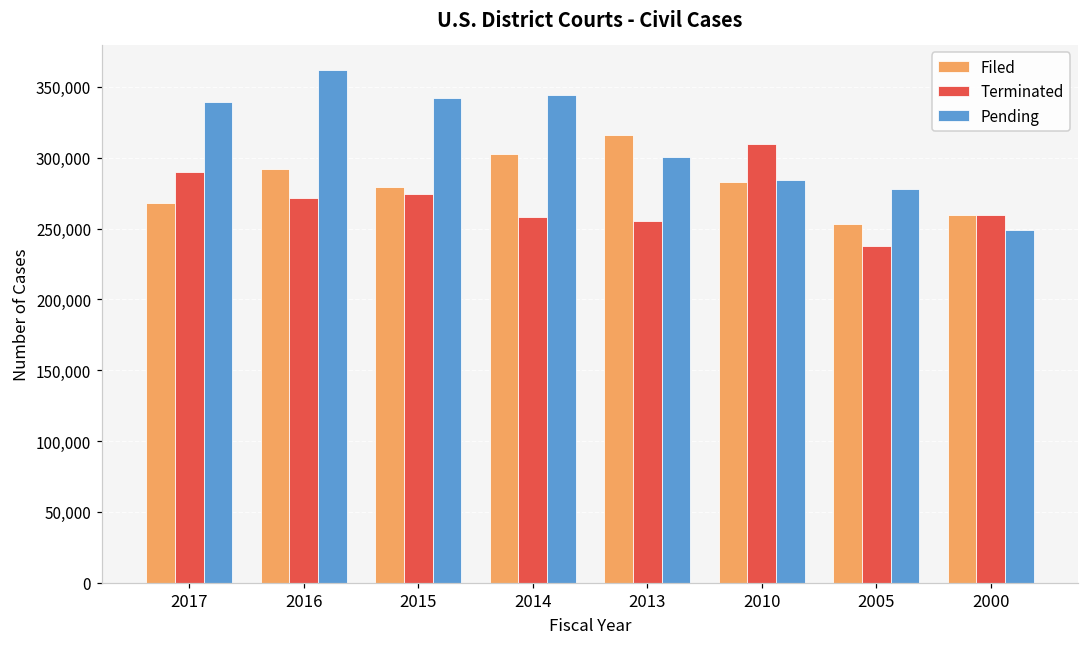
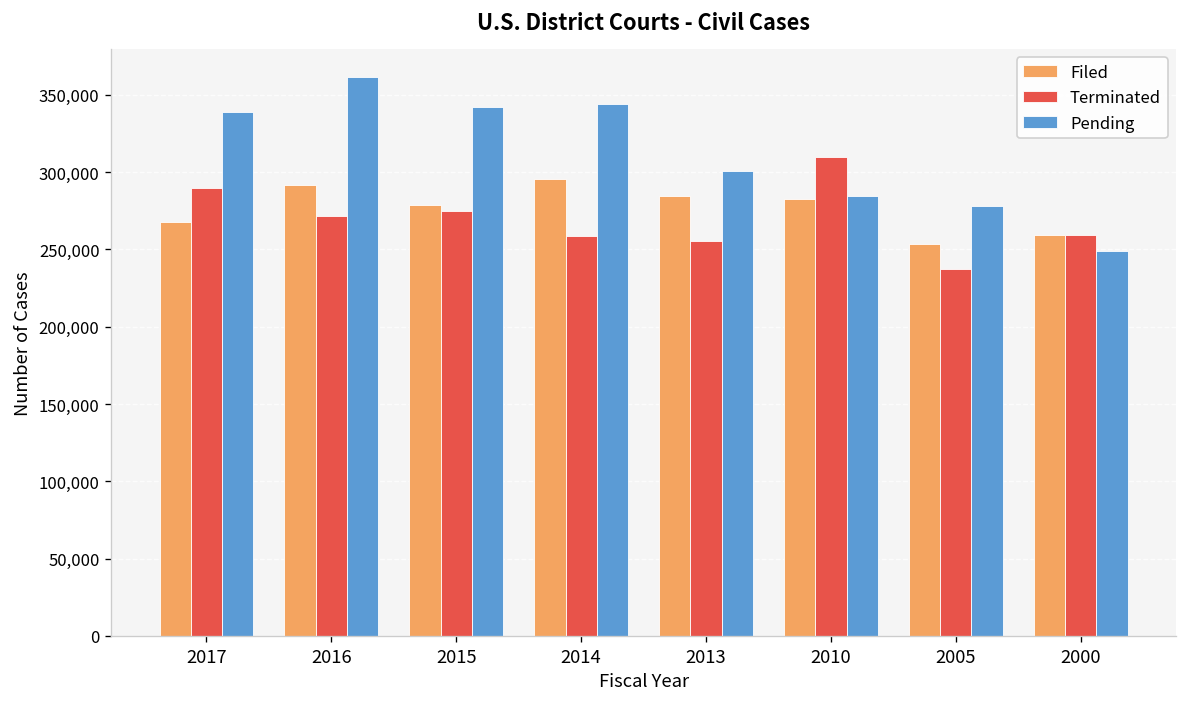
  {
    "Filed": {
      "2017": "268,000",
      "2016": "292,000",
      "2015": "279,000",
-     "2014": "303,000",
-     "2013": "316,000",
+     "2014": "295,000",
+     "2013": "285,000",
      "2010": "283,000",
      "2005": "253,000",
      "2000": "260,000"
    },
    "Terminated": {
      "2017": "290,000",
      "2016": "272,000",
      "2015": "275,000",
      "2014": "258,000",
      "2013": "255,000",
      "2010": "310,000",
      "2005": "238,000",
      "2000": "260,000"
    },
    "Pending": {
      "2017": "339,000",
      "2016": "362,000",
      "2015": "342,000",
      "2014": "344,000",
      "2013": "300,000",
      "2010": "284,000",
      "2005": "278,000",
      "2000": "249,000"
    }
  }
